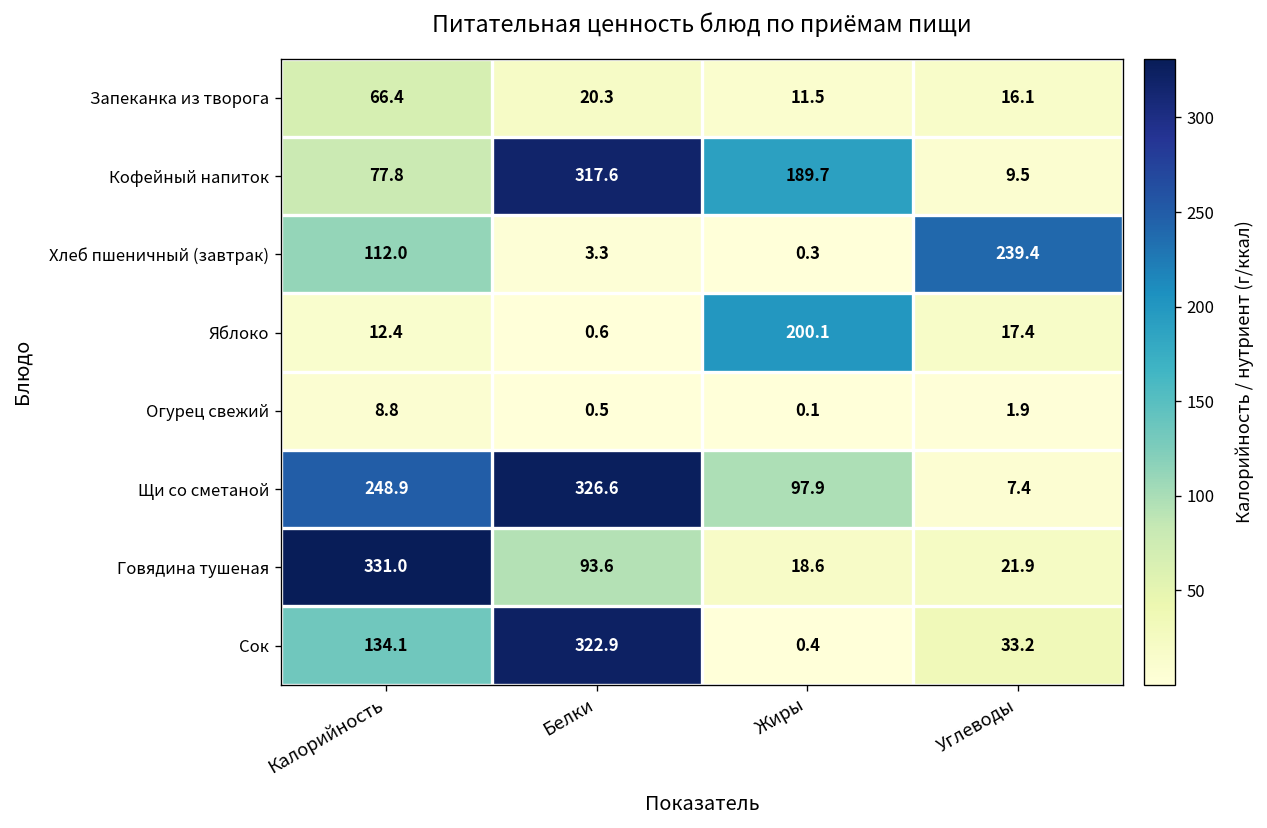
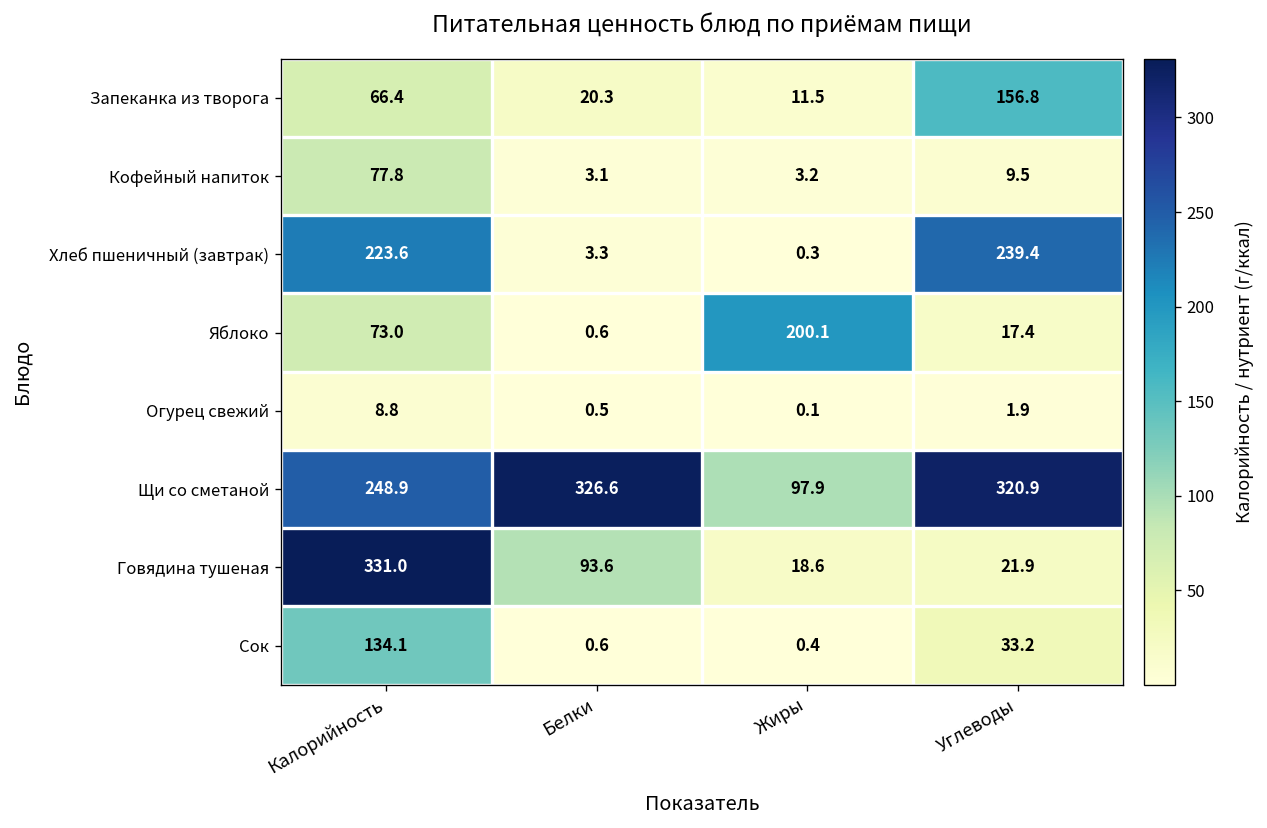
  {
    "Запеканка из творога": {
      "Калорийность": 66.4,
      "Белки": 20.3,
      "Жиры": 11.5,
-     "Углеводы": 16.1
+     "Углеводы": 156.8
    },
    "Кофейный напиток": {
      "Калорийность": 77.8,
-     "Белки": 317.6,
-     "Жиры": 189.7,
+     "Белки": 3.1,
+     "Жиры": 3.2,
      "Углеводы": 9.5
    },
    "Хлеб пшеничный (завтрак)": {
-     "Калорийность": 112.0,
+     "Калорийность": 223.6,
      "Белки": 3.3,
      "Жиры": 0.3,
      "Углеводы": 239.4
    },
    "Яблоко": {
-     "Калорийность": 12.4,
+     "Калорийность": 73.0,
      "Белки": 0.6,
      "Жиры": 200.1,
      "Углеводы": 17.4
    },
    "Огурец свежий": {
      "Калорийность": 8.8,
      "Белки": 0.5,
      "Жиры": 0.1,
      "Углеводы": 1.9
    },
    "Щи со сметаной": {
      "Калорийность": 248.9,
      "Белки": 326.6,
      "Жиры": 97.9,
-     "Углеводы": 7.4
+     "Углеводы": 320.9
    },
    "Говядина тушеная": {
      "Калорийность": 331.0,
      "Белки": 93.6,
      "Жиры": 18.6,
      "Углеводы": 21.9
    },
    "Сок": {
      "Калорийность": 134.1,
-     "Белки": 322.9,
+     "Белки": 0.6,
      "Жиры": 0.4,
      "Углеводы": 33.2
    }
  }
